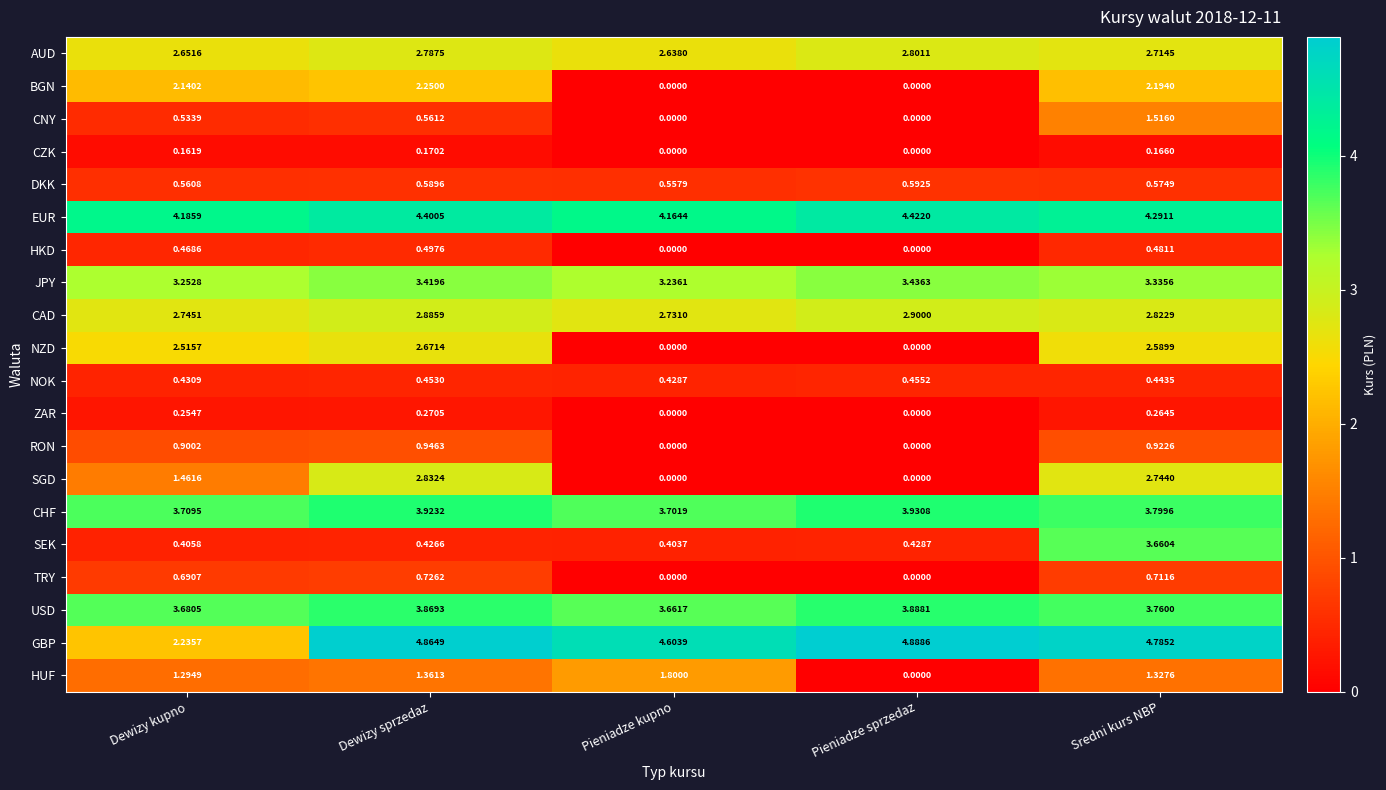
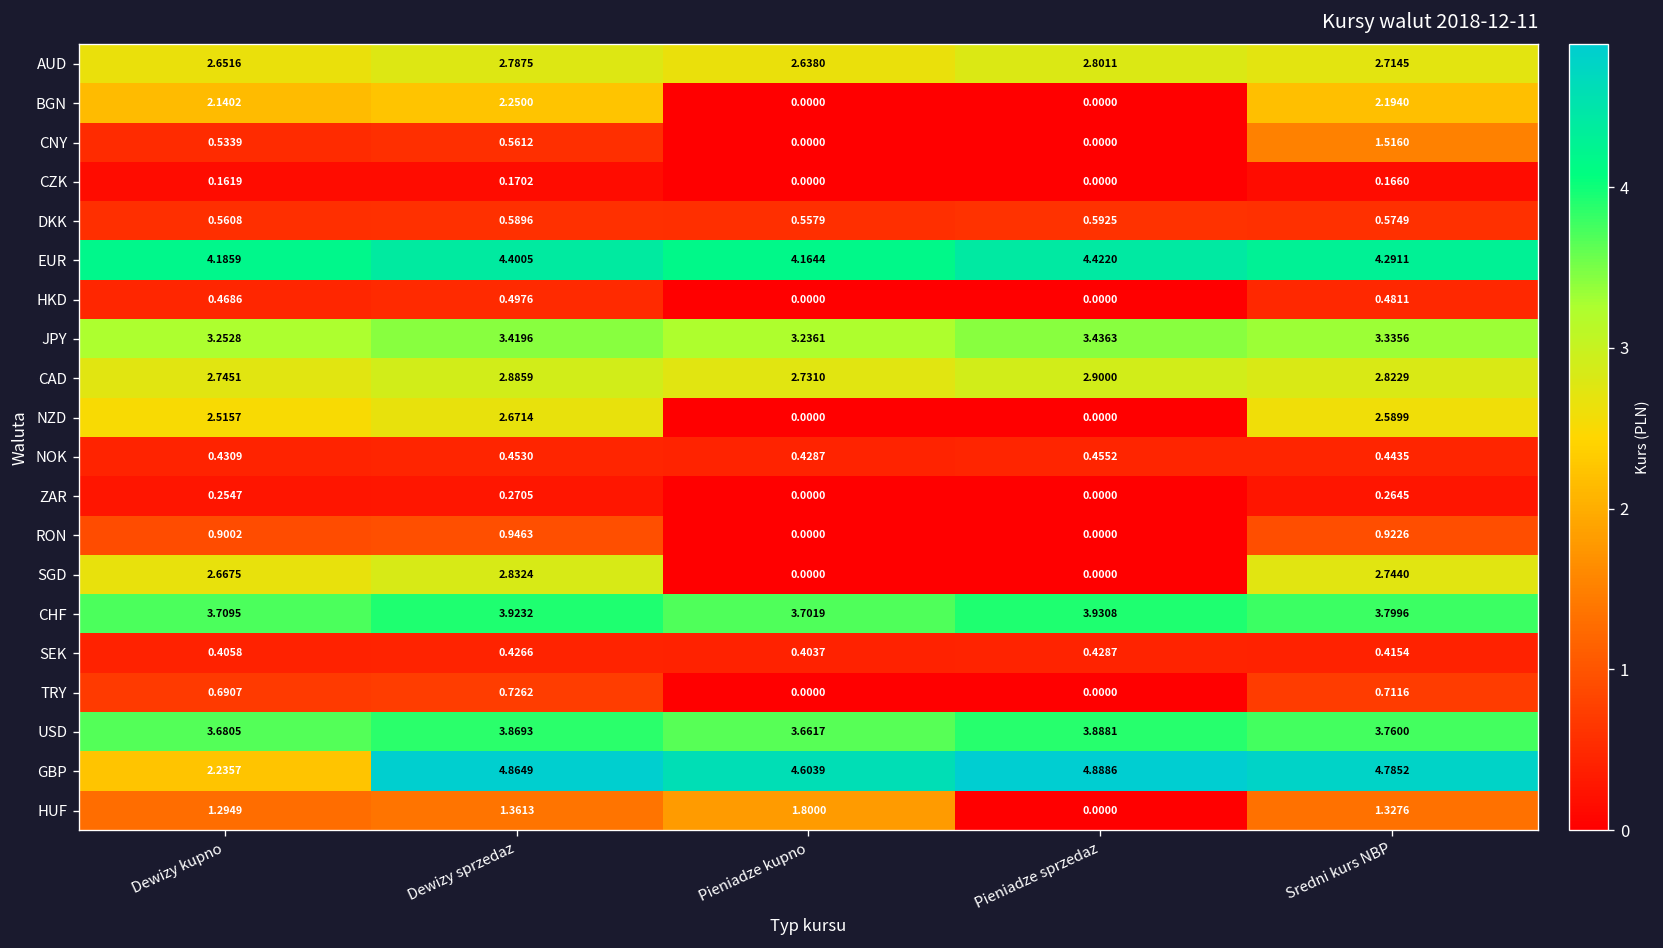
  {
    "AUD": {
      "Dewizy kupno": 2.6516,
      "Dewizy sprzedaz": 2.7875,
      "Pieniadze kupno": 2.6380,
      "Pieniadze sprzedaz": 2.8011,
      "Sredni kurs NBP": 2.7145
    },
    "BGN": {
      "Dewizy kupno": 2.1402,
      "Dewizy sprzedaz": 2.2500,
      "Pieniadze kupno": 0.0000,
      "Pieniadze sprzedaz": 0.0000,
      "Sredni kurs NBP": 2.1940
    },
    "CNY": {
      "Dewizy kupno": 0.5339,
      "Dewizy sprzedaz": 0.5612,
      "Pieniadze kupno": 0.0000,
      "Pieniadze sprzedaz": 0.0000,
      "Sredni kurs NBP": 1.5160
    },
    "CZK": {
      "Dewizy kupno": 0.1619,
      "Dewizy sprzedaz": 0.1702,
      "Pieniadze kupno": 0.0000,
      "Pieniadze sprzedaz": 0.0000,
      "Sredni kurs NBP": 0.1660
    },
    "DKK": {
      "Dewizy kupno": 0.5608,
      "Dewizy sprzedaz": 0.5896,
      "Pieniadze kupno": 0.5579,
      "Pieniadze sprzedaz": 0.5925,
      "Sredni kurs NBP": 0.5749
    },
    "EUR": {
      "Dewizy kupno": 4.1859,
      "Dewizy sprzedaz": 4.4005,
      "Pieniadze kupno": 4.1644,
      "Pieniadze sprzedaz": 4.4220,
      "Sredni kurs NBP": 4.2911
    },
    "HKD": {
      "Dewizy kupno": 0.4686,
      "Dewizy sprzedaz": 0.4976,
      "Pieniadze kupno": 0.0000,
      "Pieniadze sprzedaz": 0.0000,
      "Sredni kurs NBP": 0.4811
    },
    "JPY": {
      "Dewizy kupno": 3.2528,
      "Dewizy sprzedaz": 3.4196,
      "Pieniadze kupno": 3.2361,
      "Pieniadze sprzedaz": 3.4363,
      "Sredni kurs NBP": 3.3356
    },
    "CAD": {
      "Dewizy kupno": 2.7451,
      "Dewizy sprzedaz": 2.8859,
      "Pieniadze kupno": 2.7310,
      "Pieniadze sprzedaz": 2.9000,
      "Sredni kurs NBP": 2.8229
    },
    "NZD": {
      "Dewizy kupno": 2.5157,
      "Dewizy sprzedaz": 2.6714,
      "Pieniadze kupno": 0.0000,
      "Pieniadze sprzedaz": 0.0000,
      "Sredni kurs NBP": 2.5899
    },
    "NOK": {
      "Dewizy kupno": 0.4309,
      "Dewizy sprzedaz": 0.4530,
      "Pieniadze kupno": 0.4287,
      "Pieniadze sprzedaz": 0.4552,
      "Sredni kurs NBP": 0.4435
    },
    "ZAR": {
      "Dewizy kupno": 0.2547,
      "Dewizy sprzedaz": 0.2705,
      "Pieniadze kupno": 0.0000,
      "Pieniadze sprzedaz": 0.0000,
      "Sredni kurs NBP": 0.2645
    },
    "RON": {
      "Dewizy kupno": 0.9002,
      "Dewizy sprzedaz": 0.9463,
      "Pieniadze kupno": 0.0000,
      "Pieniadze sprzedaz": 0.0000,
      "Sredni kurs NBP": 0.9226
    },
    "SGD": {
-     "Dewizy kupno": 1.4616,
+     "Dewizy kupno": 2.6675,
      "Dewizy sprzedaz": 2.8324,
      "Pieniadze kupno": 0.0000,
      "Pieniadze sprzedaz": 0.0000,
      "Sredni kurs NBP": 2.7440
    },
    "CHF": {
      "Dewizy kupno": 3.7095,
      "Dewizy sprzedaz": 3.9232,
      "Pieniadze kupno": 3.7019,
      "Pieniadze sprzedaz": 3.9308,
      "Sredni kurs NBP": 3.7996
    },
    "SEK": {
      "Dewizy kupno": 0.4058,
      "Dewizy sprzedaz": 0.4266,
      "Pieniadze kupno": 0.4037,
      "Pieniadze sprzedaz": 0.4287,
-     "Sredni kurs NBP": 3.6604
+     "Sredni kurs NBP": 0.4154
    },
    "TRY": {
      "Dewizy kupno": 0.6907,
      "Dewizy sprzedaz": 0.7262,
      "Pieniadze kupno": 0.0000,
      "Pieniadze sprzedaz": 0.0000,
      "Sredni kurs NBP": 0.7116
    },
    "USD": {
      "Dewizy kupno": 3.6805,
      "Dewizy sprzedaz": 3.8693,
      "Pieniadze kupno": 3.6617,
      "Pieniadze sprzedaz": 3.8881,
      "Sredni kurs NBP": 3.7600
    },
    "GBP": {
      "Dewizy kupno": 2.2357,
      "Dewizy sprzedaz": 4.8649,
      "Pieniadze kupno": 4.6039,
      "Pieniadze sprzedaz": 4.8886,
      "Sredni kurs NBP": 4.7852
    },
    "HUF": {
      "Dewizy kupno": 1.2949,
      "Dewizy sprzedaz": 1.3613,
      "Pieniadze kupno": 1.8000,
      "Pieniadze sprzedaz": 0.0000,
      "Sredni kurs NBP": 1.3276
    }
  }
